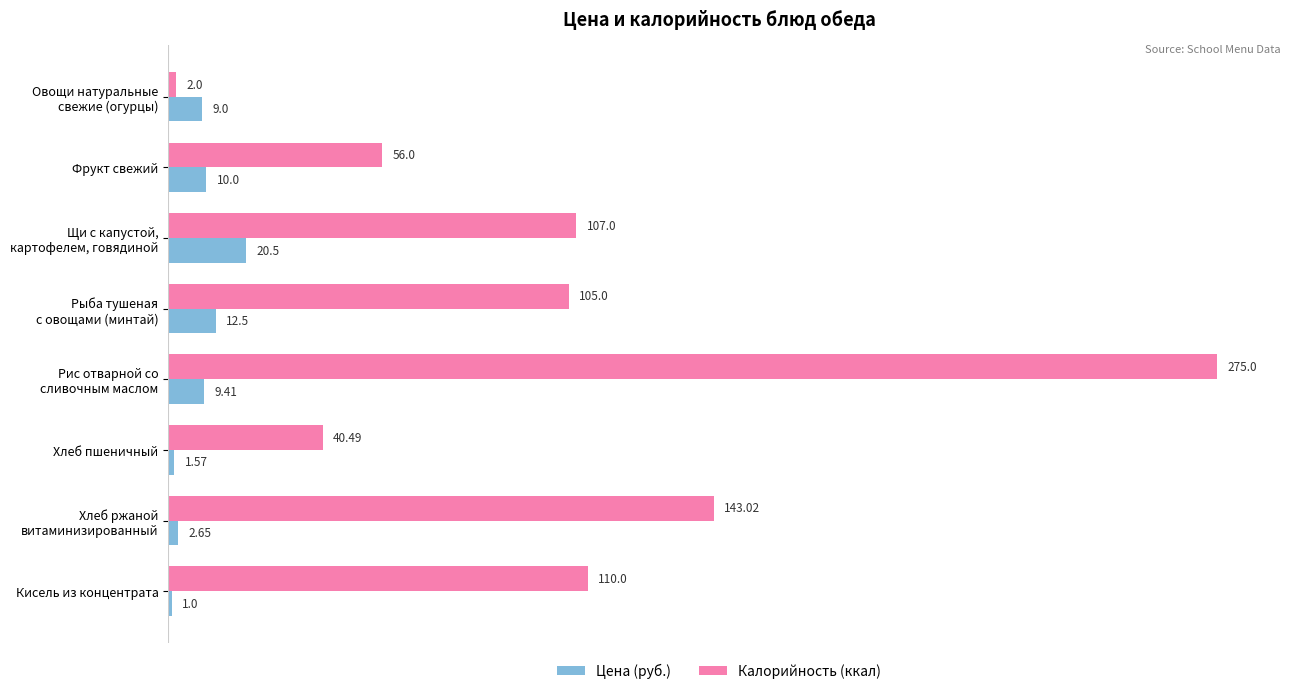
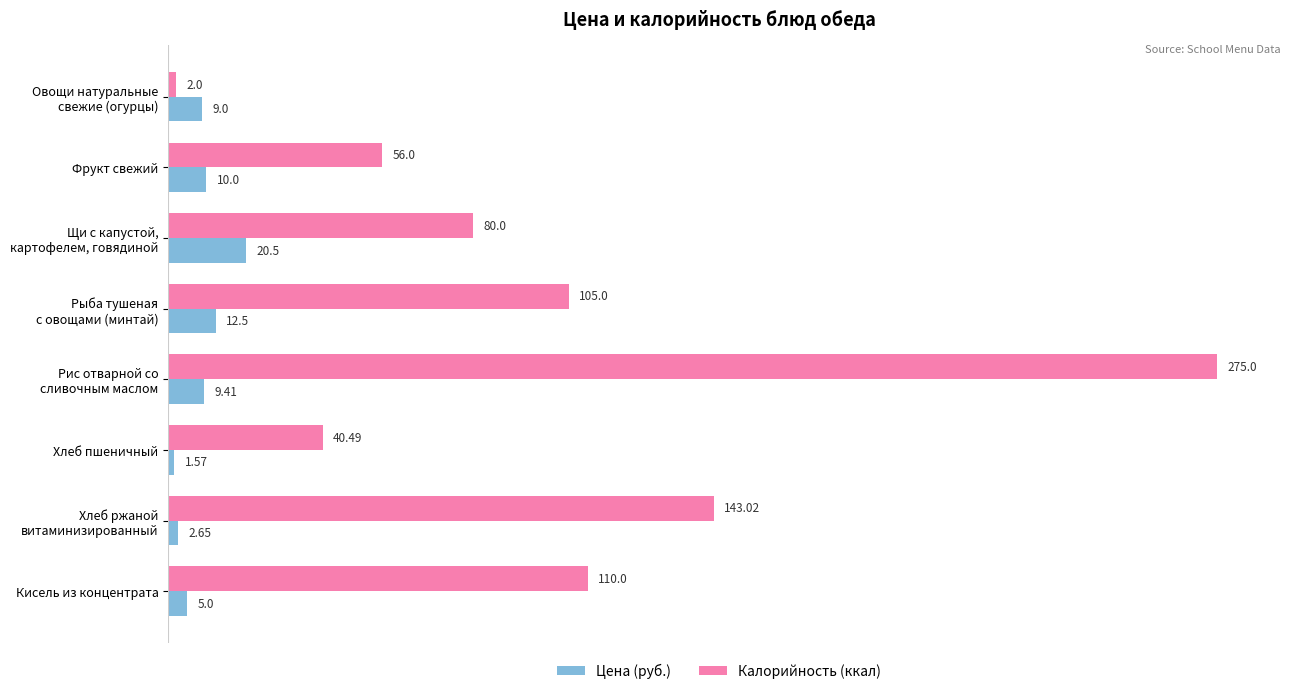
  {
    "Цена (руб.)": {
      "Овощи натуральные свежие (огурцы)": 9.0,
      "Фрукт свежий": 10.0,
      "Щи с капустой, картофелем, говядиной": 20.5,
      "Рыба тушеная с овощами (минтай)": 12.5,
      "Рис отварной со сливочным маслом": 9.41,
      "Хлеб пшеничный": 1.57,
      "Хлеб ржаной витаминизированный": 2.65,
-     "Кисель из концентрата": 1.0
+     "Кисель из концентрата": 5.0
    },
    "Калорийность (ккал)": {
      "Овощи натуральные свежие (огурцы)": 2.0,
      "Фрукт свежий": 56.0,
-     "Щи с капустой, картофелем, говядиной": 107.0,
+     "Щи с капустой, картофелем, говядиной": 80.0,
      "Рыба тушеная с овощами (минтай)": 105.0,
      "Рис отварной со сливочным маслом": 275.0,
      "Хлеб пшеничный": 40.49,
      "Хлеб ржаной витаминизированный": 143.02,
      "Кисель из концентрата": 110.0
    }
  }
